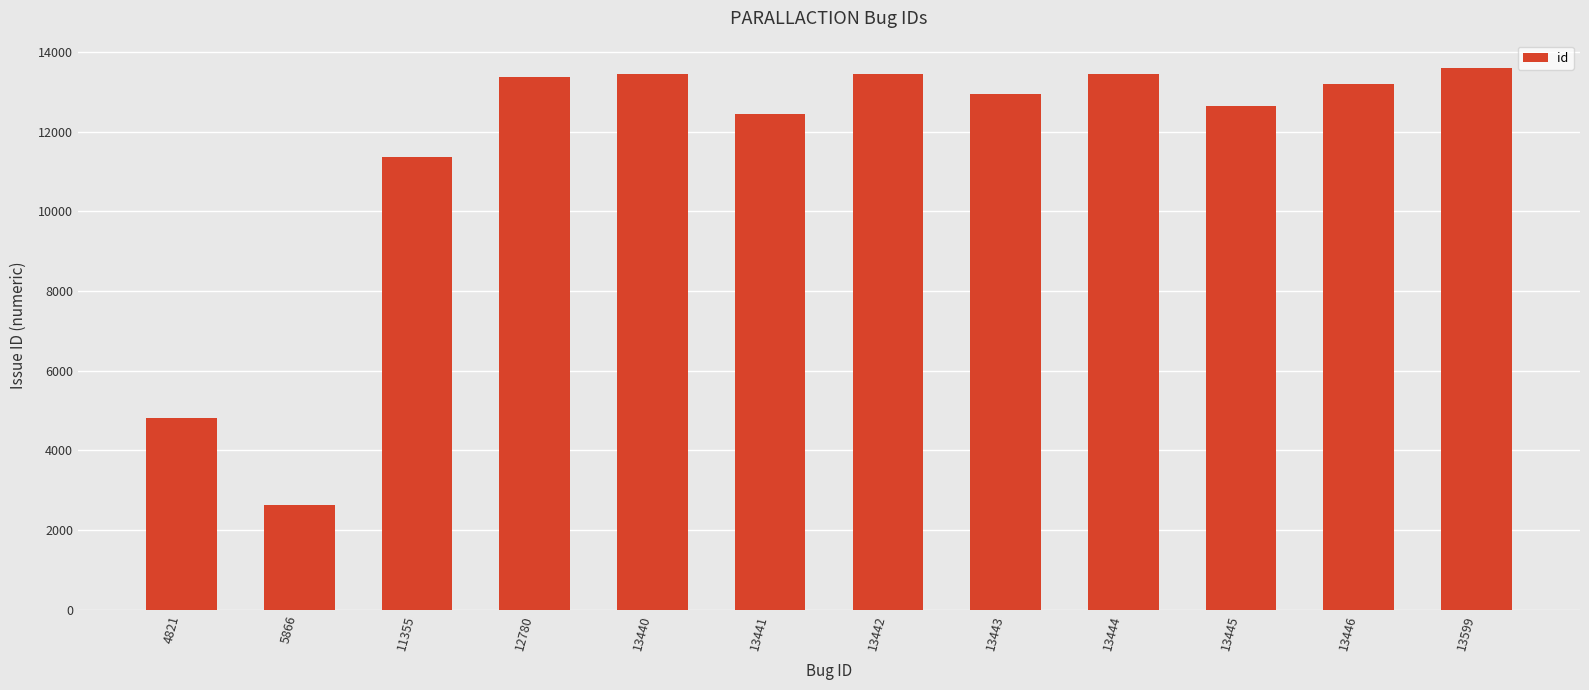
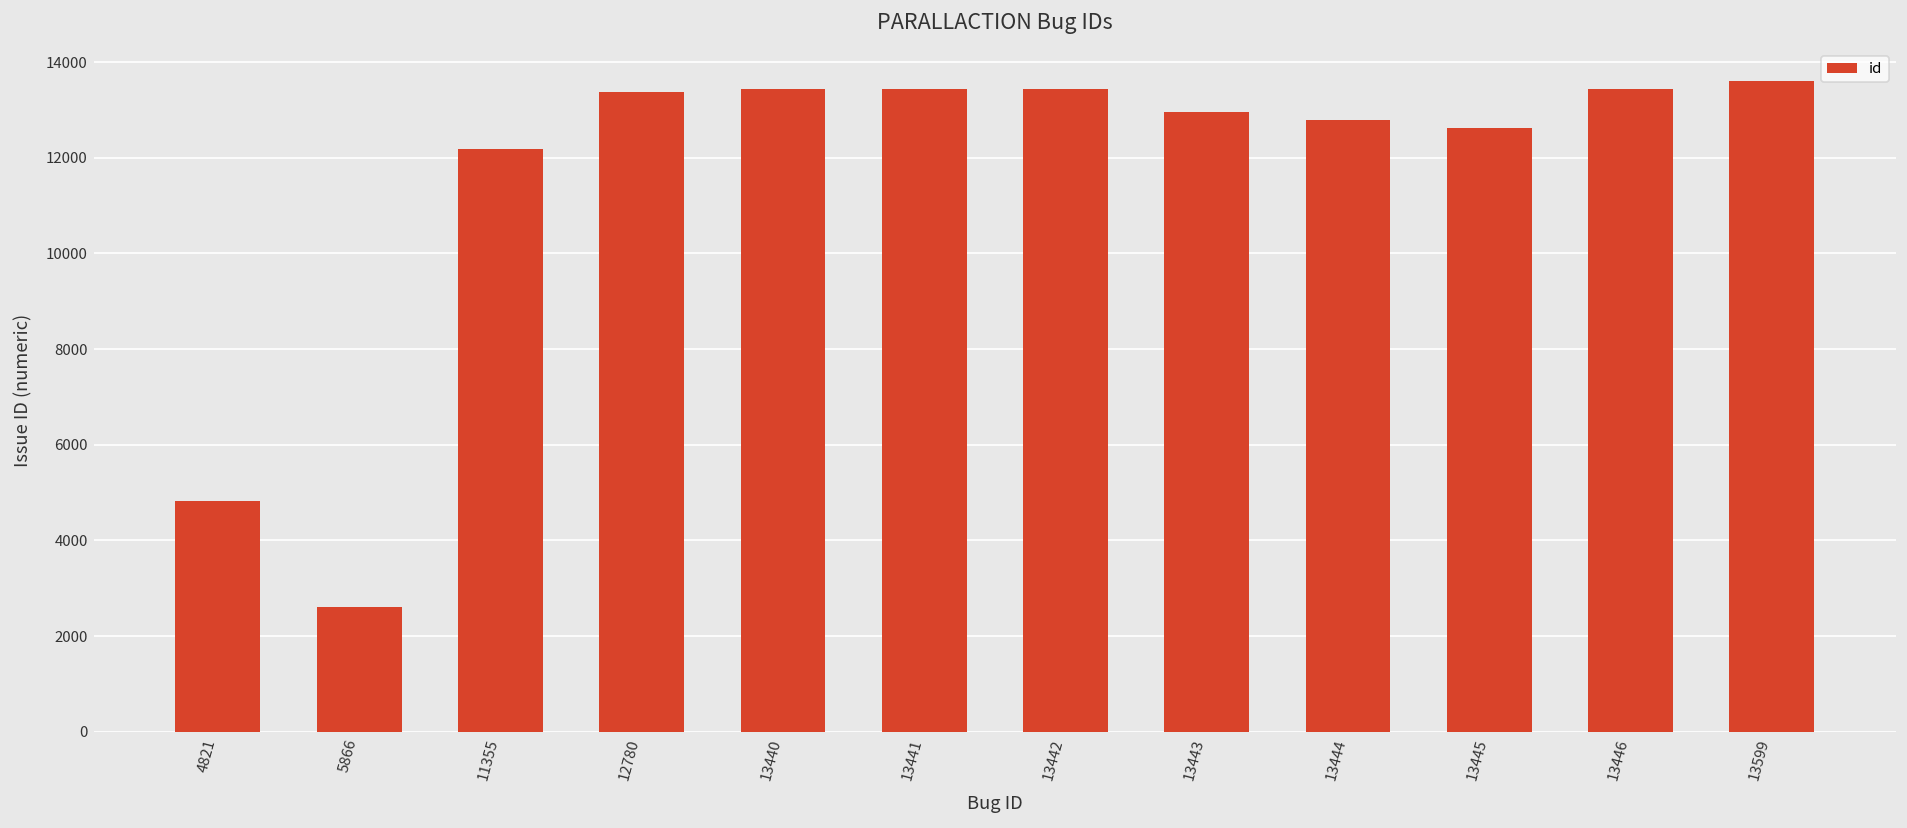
  {
    "4821": 4800,
    "5866": 2600,
-   "11355": 11400,
+   "11355": 12200,
    "12780": 13400,
    "13440": 13400,
-   "13441": 12400,
+   "13441": 13400,
    "13442": 13400,
    "13443": 13000,
-   "13444": 13400,
+   "13444": 12800,
    "13445": 12600,
-   "13446": 13200,
+   "13446": 13400,
    "13599": 13600
  }
